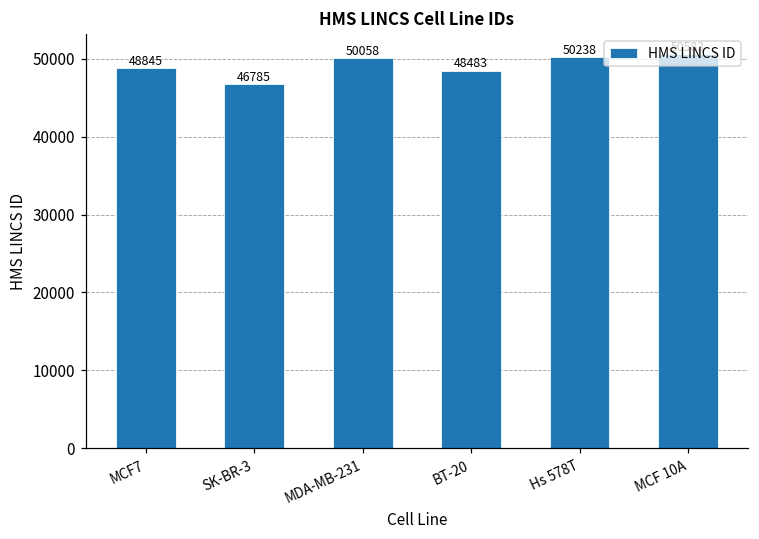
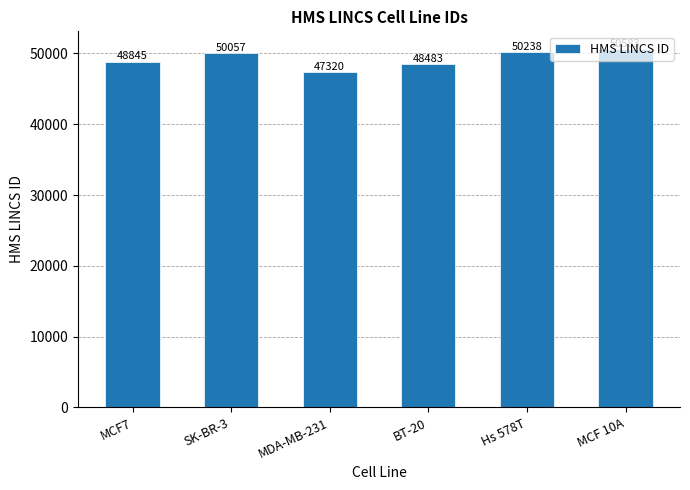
  {
    "MCF7": 48845,
-   "SK-BR-3": 46785,
-   "MDA-MB-231": 50058,
+   "SK-BR-3": 50057,
+   "MDA-MB-231": 47320,
    "BT-20": 48483,
    "Hs 578T": 50238
  }
